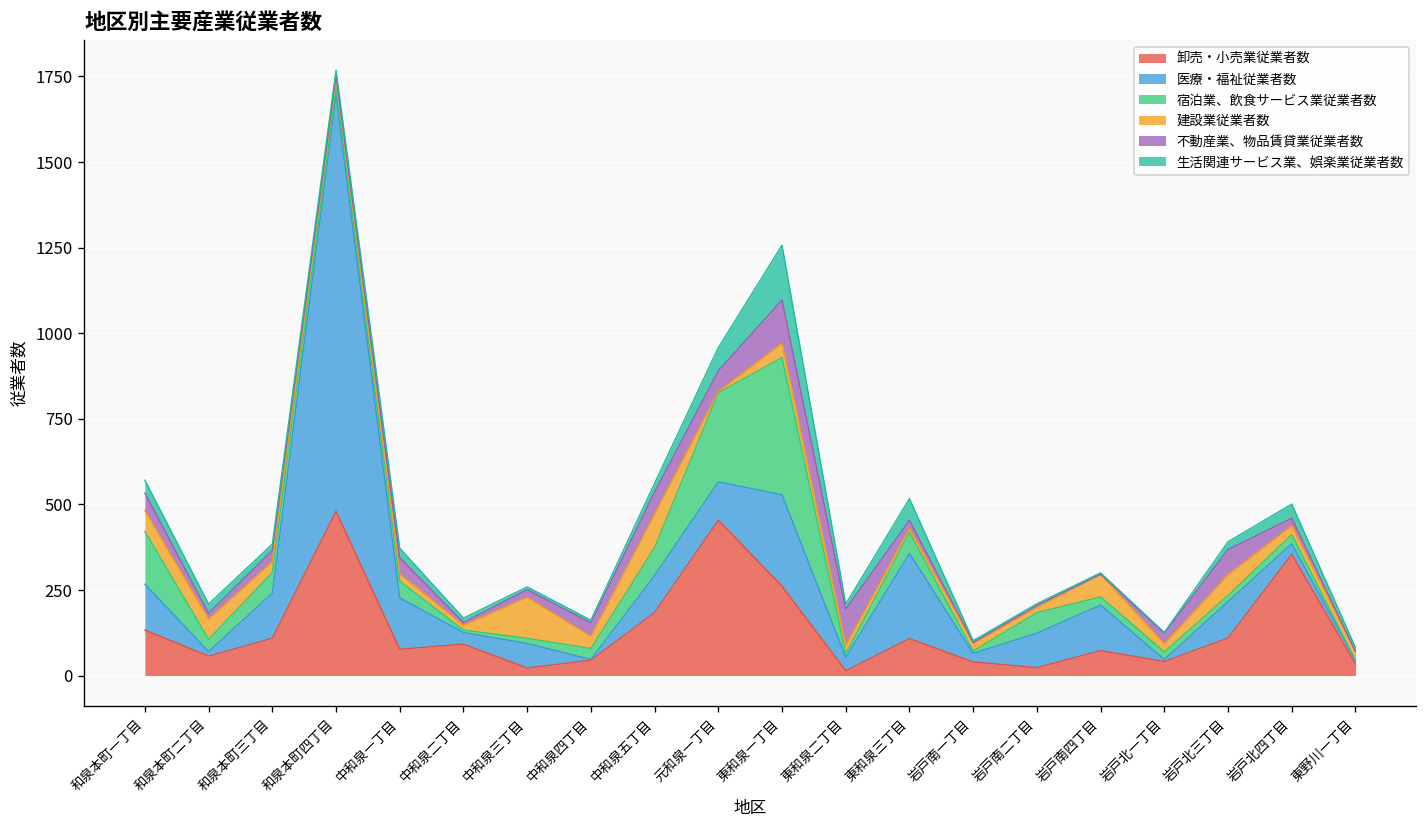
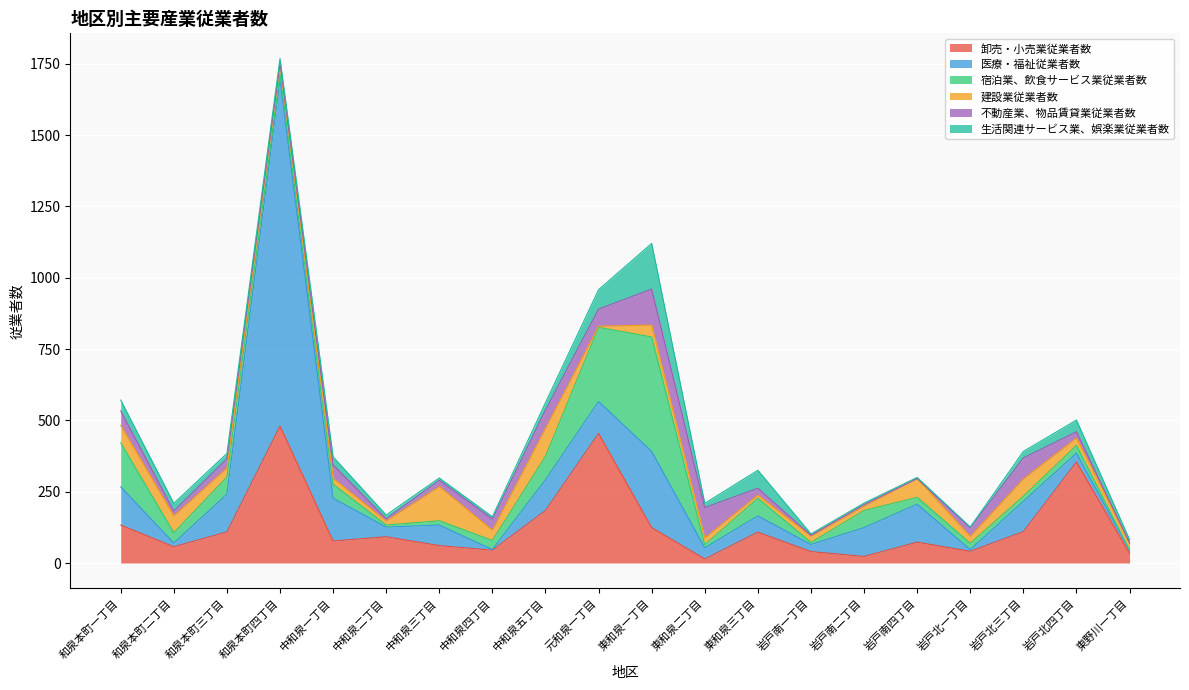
  {
    "卸売・小売業従業者数": {
      "和泉本町一丁目": 130,
      "和泉本町二丁目": 60,
      "和泉本町三丁目": 110,
      "和泉本町四丁目": 480,
      "中和泉一丁目": 80,
      "中和泉二丁目": 90,
-     "中和泉三丁目": 20,
+     "中和泉三丁目": 60,
      "中和泉五丁目": 180,
      "元和泉一丁目": 450,
-     "東和泉一丁目": 260,
+     "東和泉一丁目": 120,
      "東和泉二丁目": 10,
      "東和泉三丁目": 110,
      "岩戸南一丁目": 40,
      "岩戸南二丁目": 20,
      "岩戸南四丁目": 70,
      "岩戸北三丁目": 110,
      "岩戸北四丁目": 350,
      "東野川一丁目": 30
    },
    "医療・福祉従業者数": {
      "和泉本町一丁目": 130,
      "和泉本町二丁目": 10,
      "和泉本町三丁目": 130,
      "和泉本町四丁目": 1220,
      "中和泉一丁目": 150,
      "中和泉三丁目": 70,
      "中和泉五丁目": 110,
      "元和泉一丁目": 110,
      "東和泉一丁目": 270,
      "東和泉二丁目": 40,
-     "東和泉三丁目": 250,
+     "東和泉三丁目": 60,
      "岩戸南二丁目": 100,
      "岩戸南四丁目": 130,
      "岩戸北三丁目": 110,
      "岩戸北四丁目": 30
    },
    "建設業従業者数": {
      "和泉本町一丁目": 60,
      "和泉本町二丁目": 60,
      "和泉本町三丁目": 30,
      "中和泉一丁目": 20,
      "中和泉三丁目": 120,
      "中和泉四丁目": 40,
      "中和泉五丁目": 100,
      "東和泉一丁目": 40,
      "東和泉二丁目": 20,
      "東和泉三丁目": 10,
      "岩戸北一丁目": 20,
      "岩戸北三丁目": 60,
      "岩戸北四丁目": 30
    },
    "不動産業、物品賃貸業従業者数": {
      "和泉本町一丁目": 50,
      "和泉本町二丁目": 20,
      "和泉本町三丁目": 30,
      "中和泉一丁目": 50,
      "中和泉五丁目": 60,
      "元和泉一丁目": 60,
      "東和泉一丁目": 130,
      "東和泉二丁目": 110,
      "東和泉三丁目": 20,
      "岩戸北三丁目": 70,
      "岩戸北四丁目": 20
    }
  }
